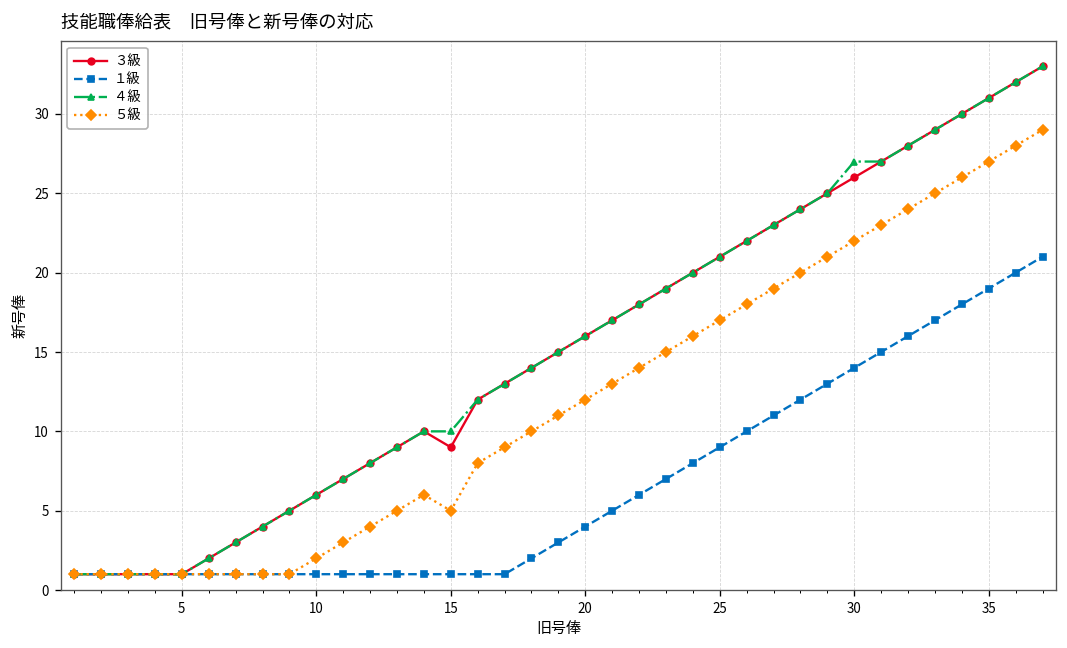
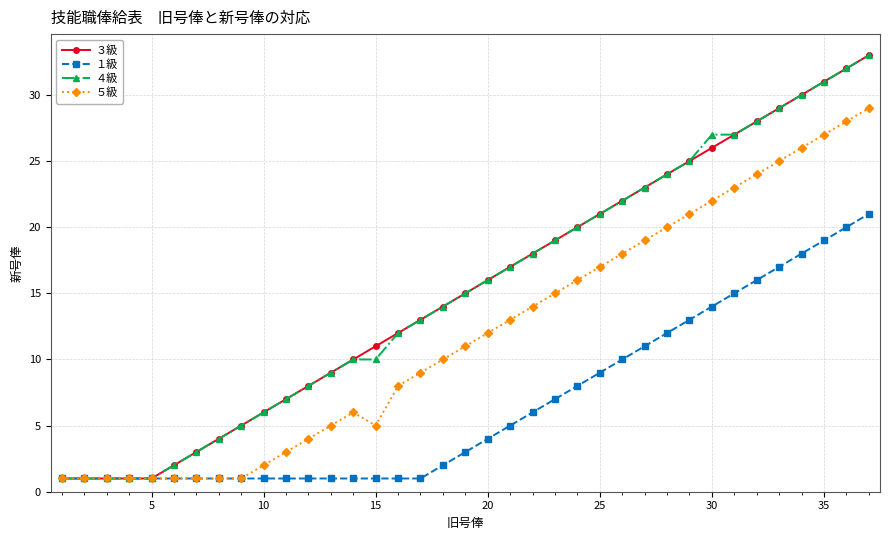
  {
    "３級": {
-     "15": 9,
+     "15": 11,
      "30": 26
    },
    "１級": {
      "10": 1,
      "15": 1,
      "20": 4,
      "25": 9,
      "30": 14,
      "35": 19
    },
    "４級": {
      "15": 10,
      "30": 27
    },
    "５級": {
      "10": 2,
      "15": 5,
      "20": 12,
      "25": 17,
      "30": 22,
      "35": 27
    }
  }
